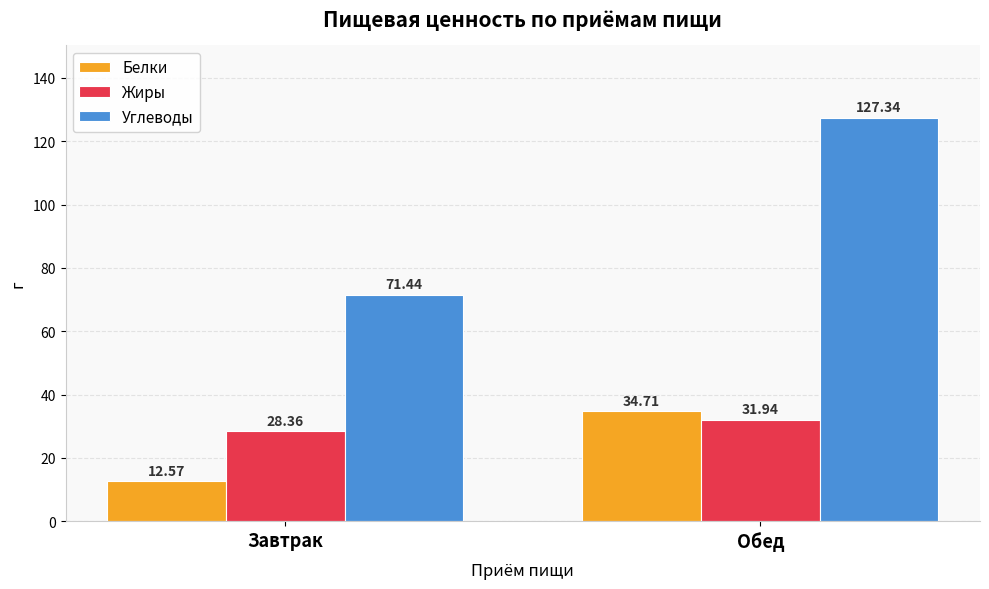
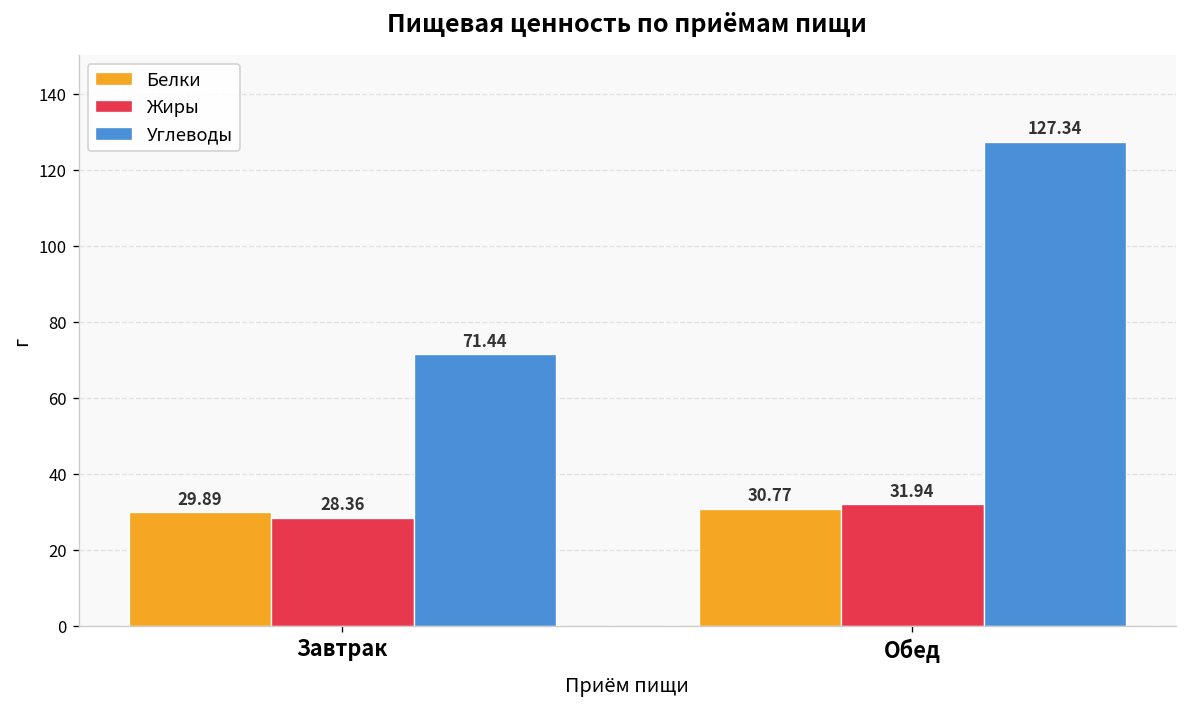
  {
    "Белки": {
-     "Завтрак": 12.57,
-     "Обед": 34.71
+     "Завтрак": 29.89,
+     "Обед": 30.77
    },
    "Жиры": {
      "Завтрак": 28.36,
      "Обед": 31.94
    },
    "Углеводы": {
      "Завтрак": 71.44,
      "Обед": 127.34
    }
  }
